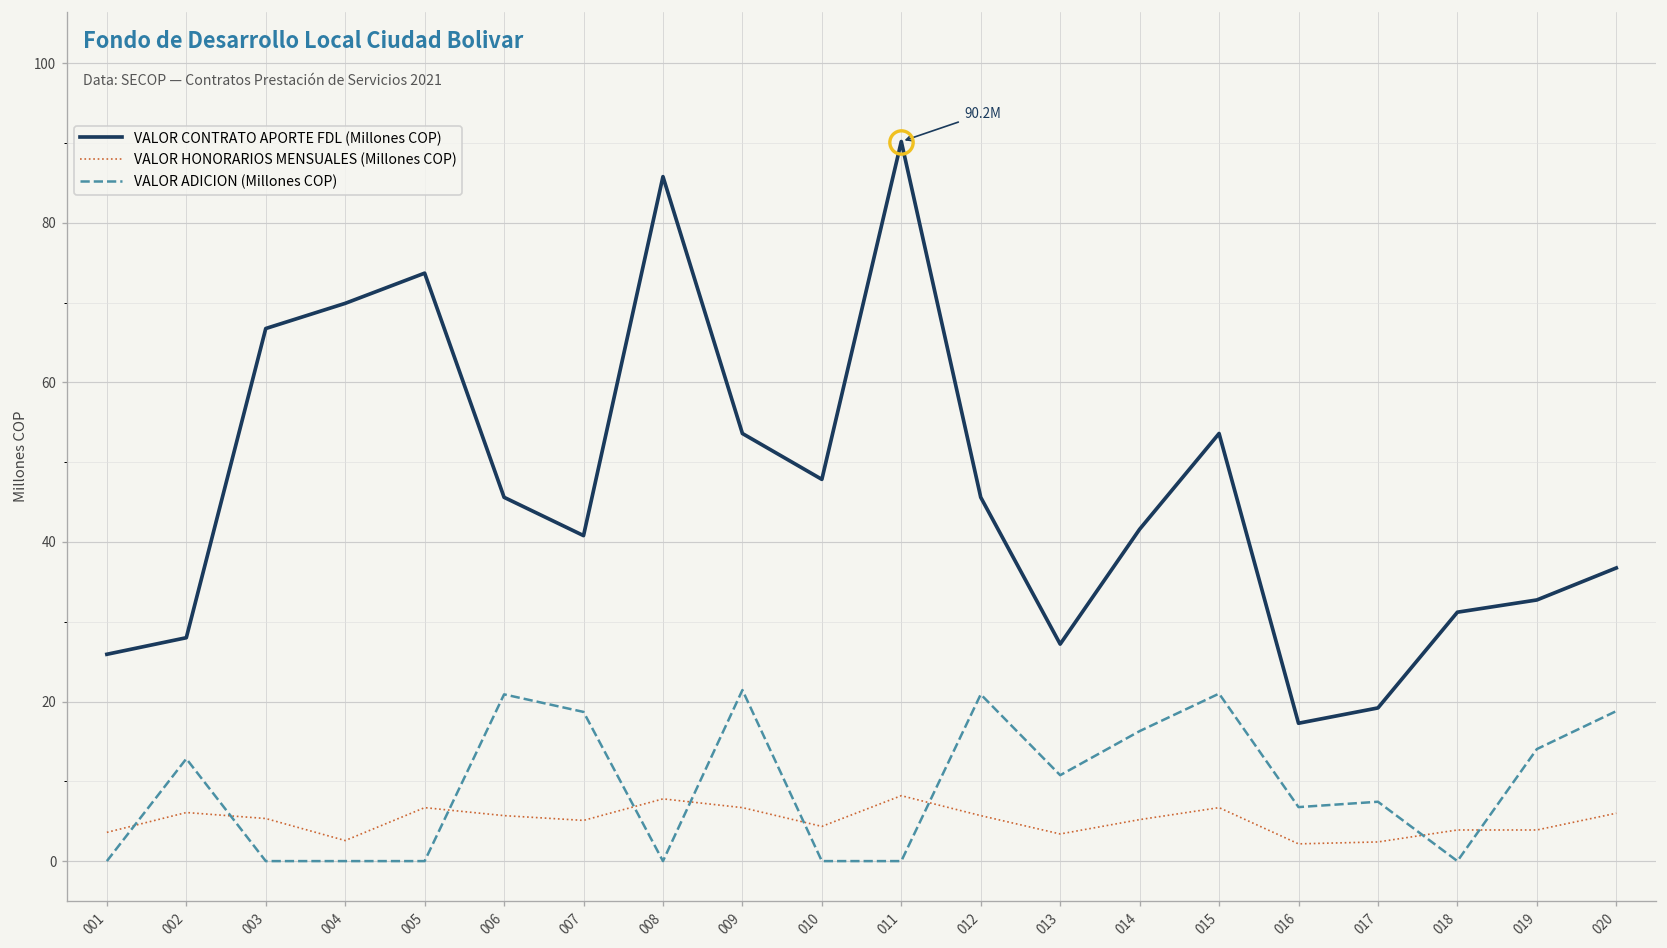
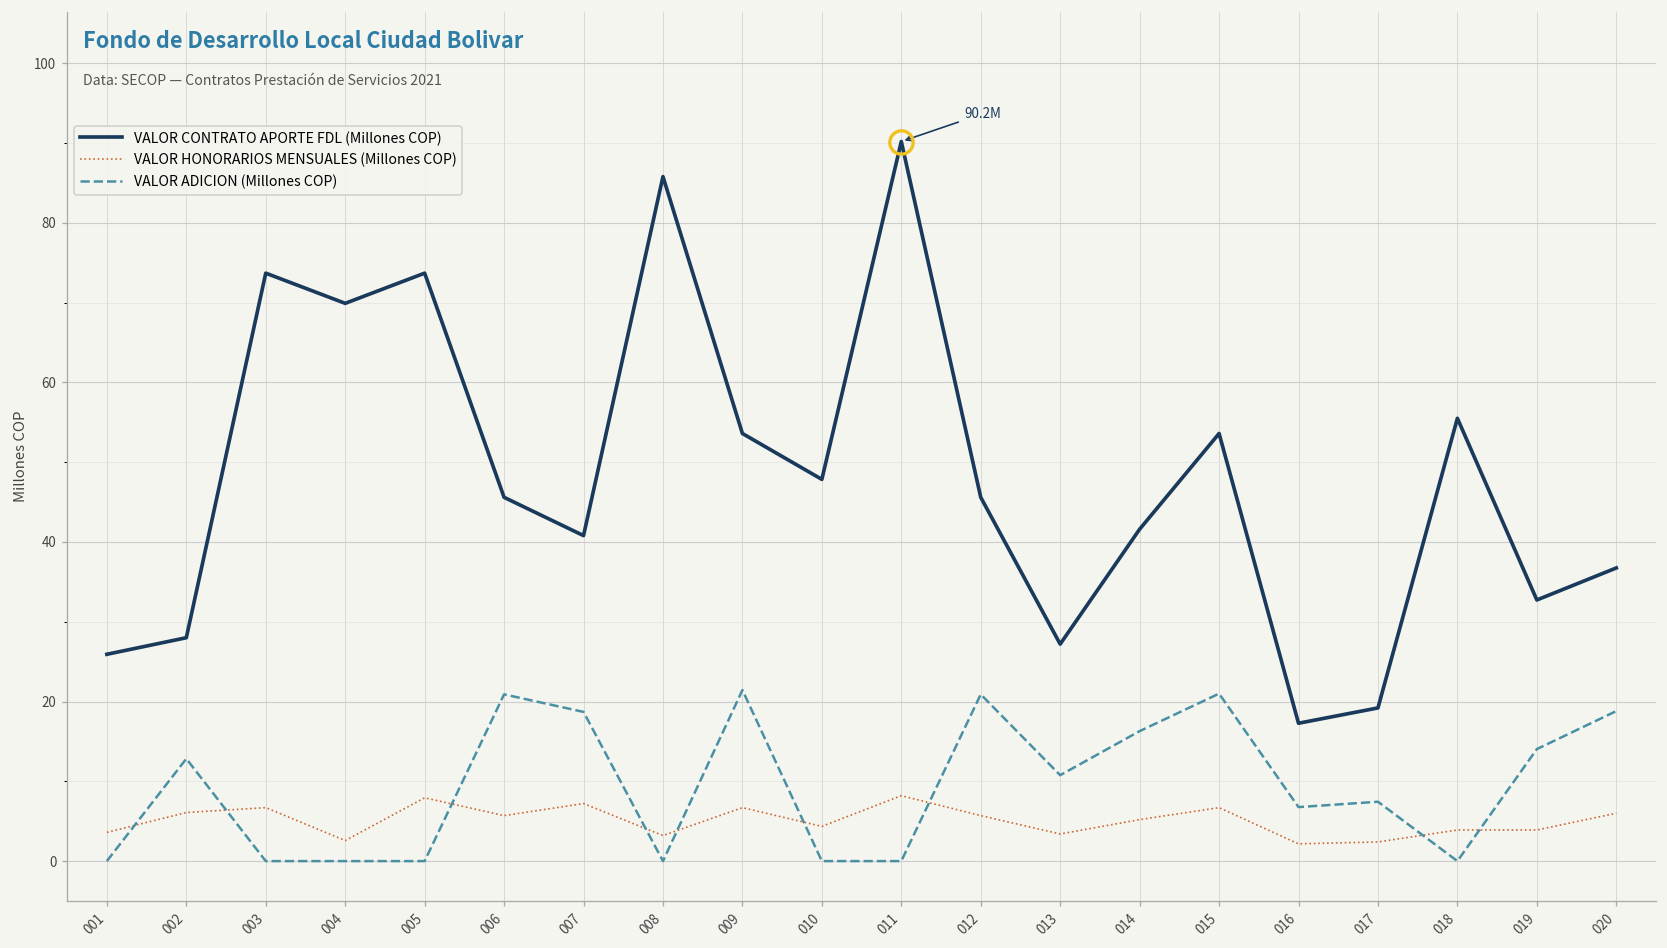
  {
    "VALOR CONTRATO APORTE FDL (Millones COP)": {
      "001": 26,
      "002": 28,
-     "003": 67,
+     "003": 74,
      "004": 70,
      "005": 74,
      "006": 46,
      "007": 41,
      "008": 86,
      "009": 54,
      "010": 48,
      "012": 46,
      "013": 27,
      "014": 42,
      "015": 54,
      "016": 17,
      "017": 19,
-     "018": 31,
+     "018": 56,
      "019": 33,
      "020": 37
    },
    "VALOR HONORARIOS MENSUALES (Millones COP)": {
      "001": 4,
      "002": 6,
-     "003": 5,
+     "003": 7,
      "004": 3,
-     "005": 7,
+     "005": 8,
      "006": 6,
-     "007": 5,
-     "008": 8,
+     "007": 7,
+     "008": 3,
      "009": 7,
      "010": 4,
      "011": 8,
      "012": 6,
      "013": 3,
      "014": 5,
      "015": 7,
      "016": 2,
      "017": 2,
      "018": 4,
      "019": 4,
      "020": 6
    }
  }
